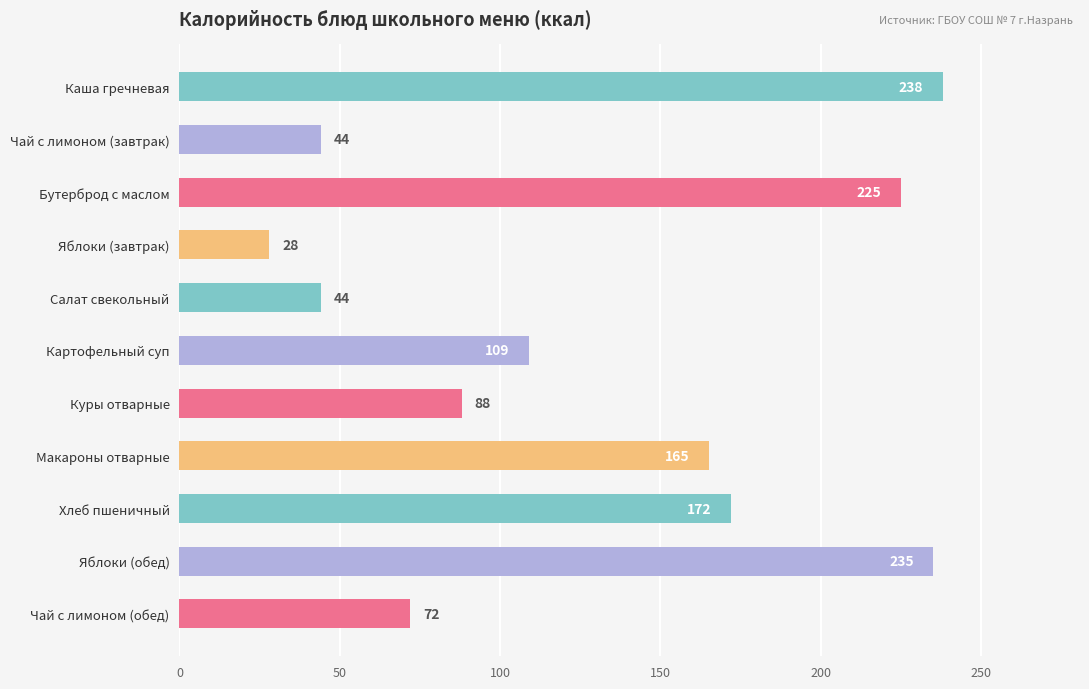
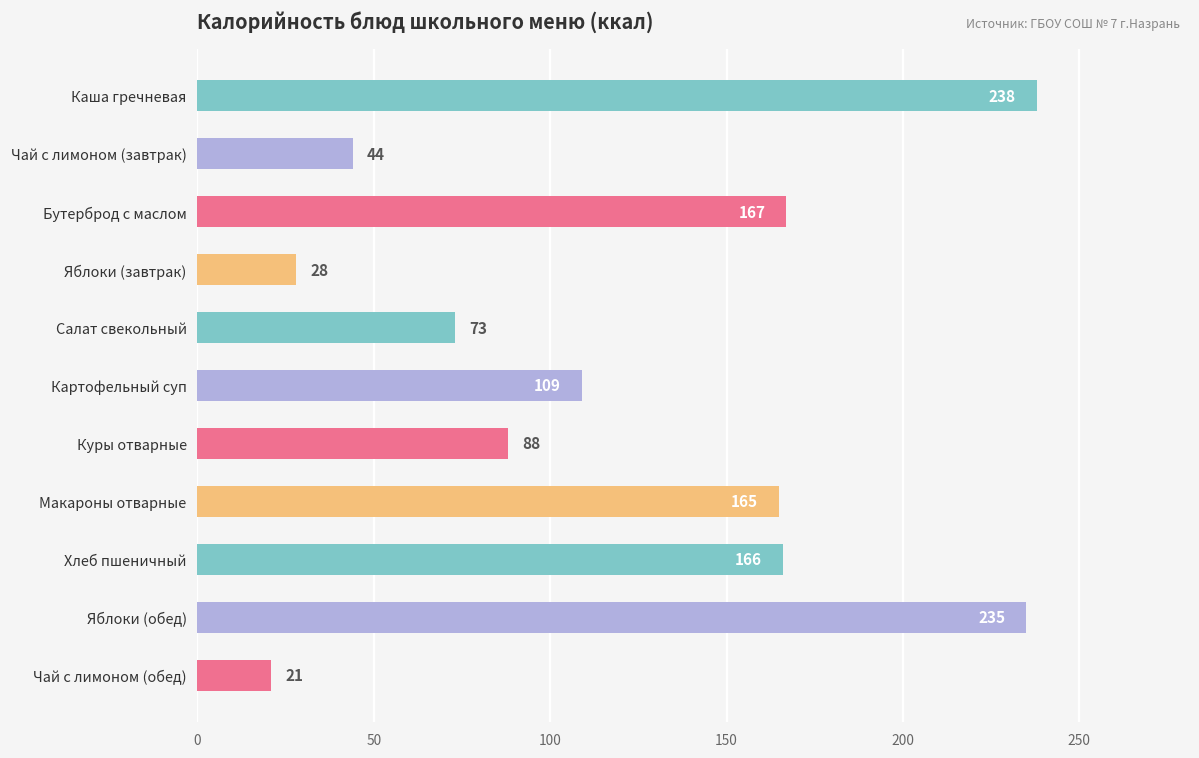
  {
    "Каша гречневая": 238,
    "Чай с лимоном (завтрак)": 44,
-   "Бутерброд с маслом": 225,
+   "Бутерброд с маслом": 167,
    "Яблоки (завтрак)": 28,
-   "Салат свекольный": 44,
+   "Салат свекольный": 73,
    "Картофельный суп": 109,
    "Куры отварные": 88,
    "Макароны отварные": 165,
-   "Хлеб пшеничный": 172,
+   "Хлеб пшеничный": 166,
    "Яблоки (обед)": 235,
-   "Чай с лимоном (обед)": 72
+   "Чай с лимоном (обед)": 21
  }
